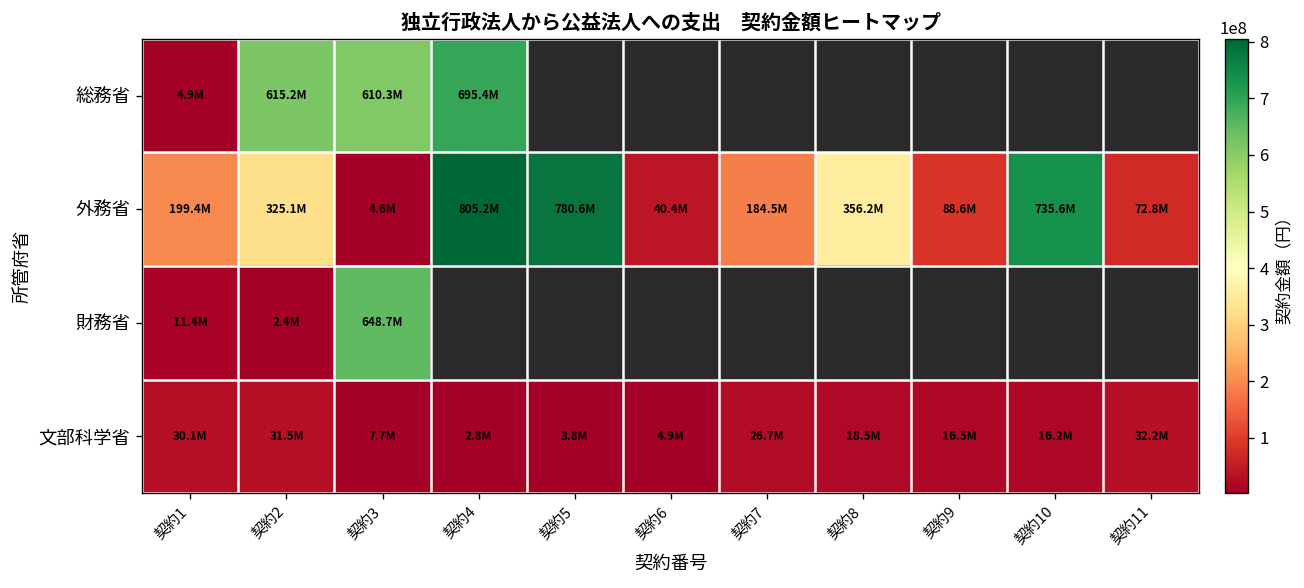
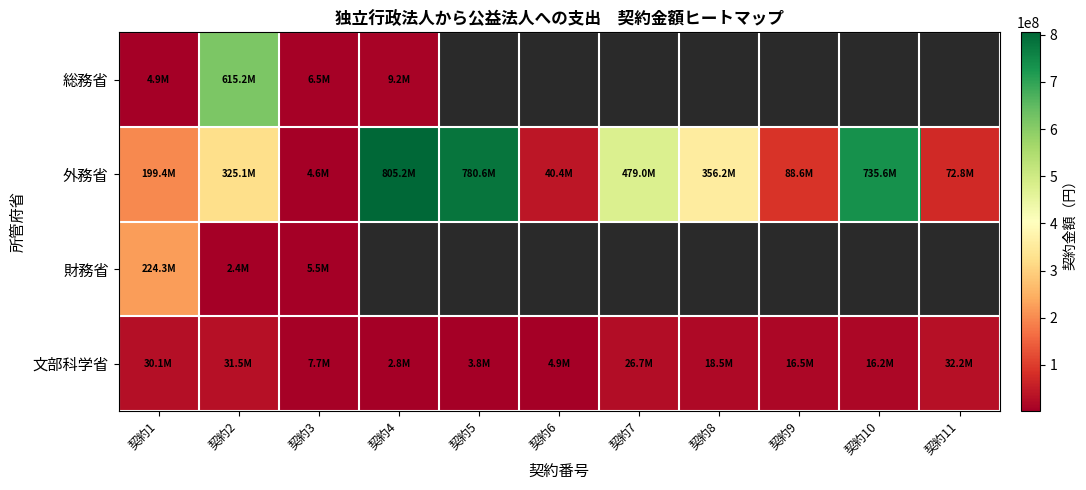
  {
    "総務省": {
      "契約1": "4.9M",
      "契約2": "615.2M",
-     "契約3": "610.3M",
-     "契約4": "695.4M"
+     "契約3": "6.5M",
+     "契約4": "9.2M"
    },
    "外務省": {
      "契約1": "199.4M",
      "契約2": "325.1M",
      "契約3": "4.6M",
      "契約4": "805.2M",
      "契約5": "780.6M",
      "契約6": "40.4M",
-     "契約7": "184.5M",
+     "契約7": "479.0M",
      "契約8": "356.2M",
      "契約9": "88.6M",
      "契約10": "735.6M",
      "契約11": "72.8M"
    },
    "財務省": {
-     "契約1": "11.4M",
+     "契約1": "224.3M",
      "契約2": "2.4M",
-     "契約3": "648.7M"
+     "契約3": "5.5M"
    },
    "文部科学省": {
      "契約1": "30.1M",
      "契約2": "31.5M",
      "契約3": "7.7M",
      "契約4": "2.8M",
      "契約5": "3.8M",
      "契約6": "4.9M",
      "契約7": "26.7M",
      "契約8": "18.5M",
      "契約9": "16.5M",
      "契約10": "16.2M",
      "契約11": "32.2M"
    }
  }
